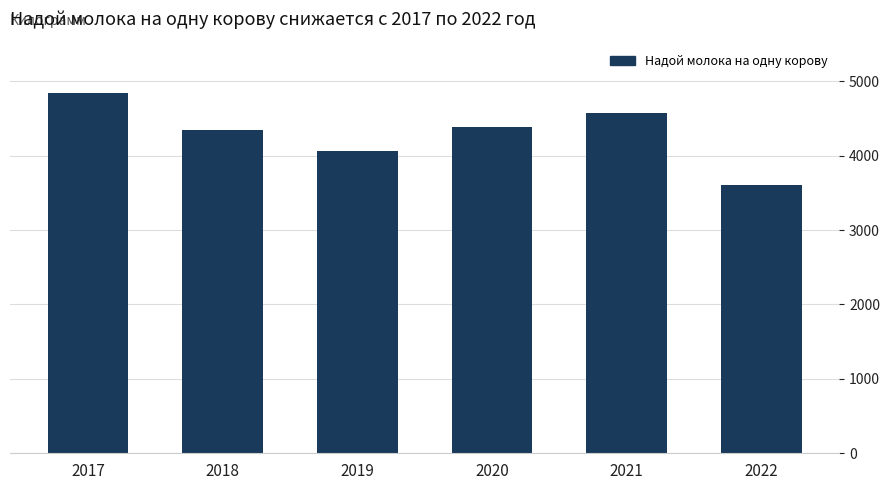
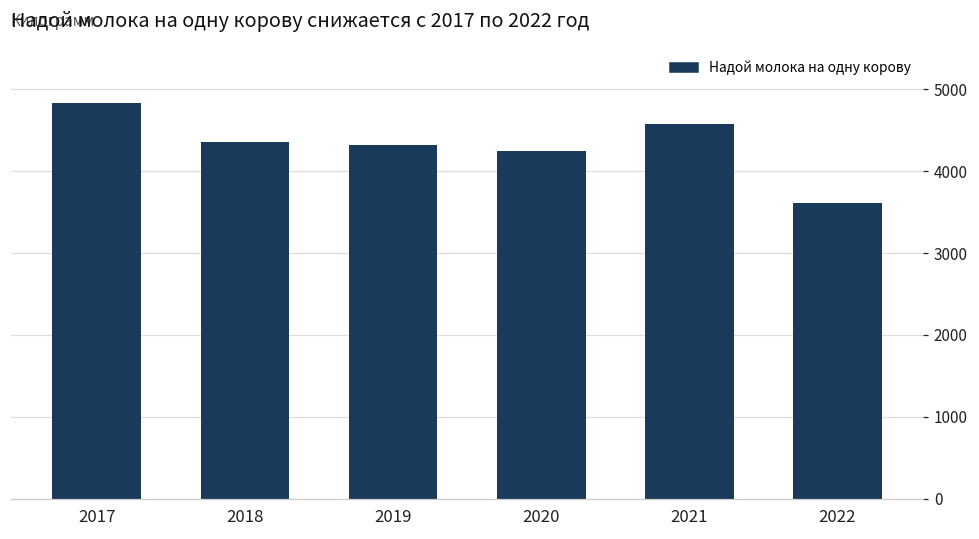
  {
    "2017": 4800,
    "2018": 4400,
-   "2019": 4100,
-   "2020": 4400,
+   "2019": 4300,
+   "2020": 4200,
    "2021": 4600,
    "2022": 3600
  }
